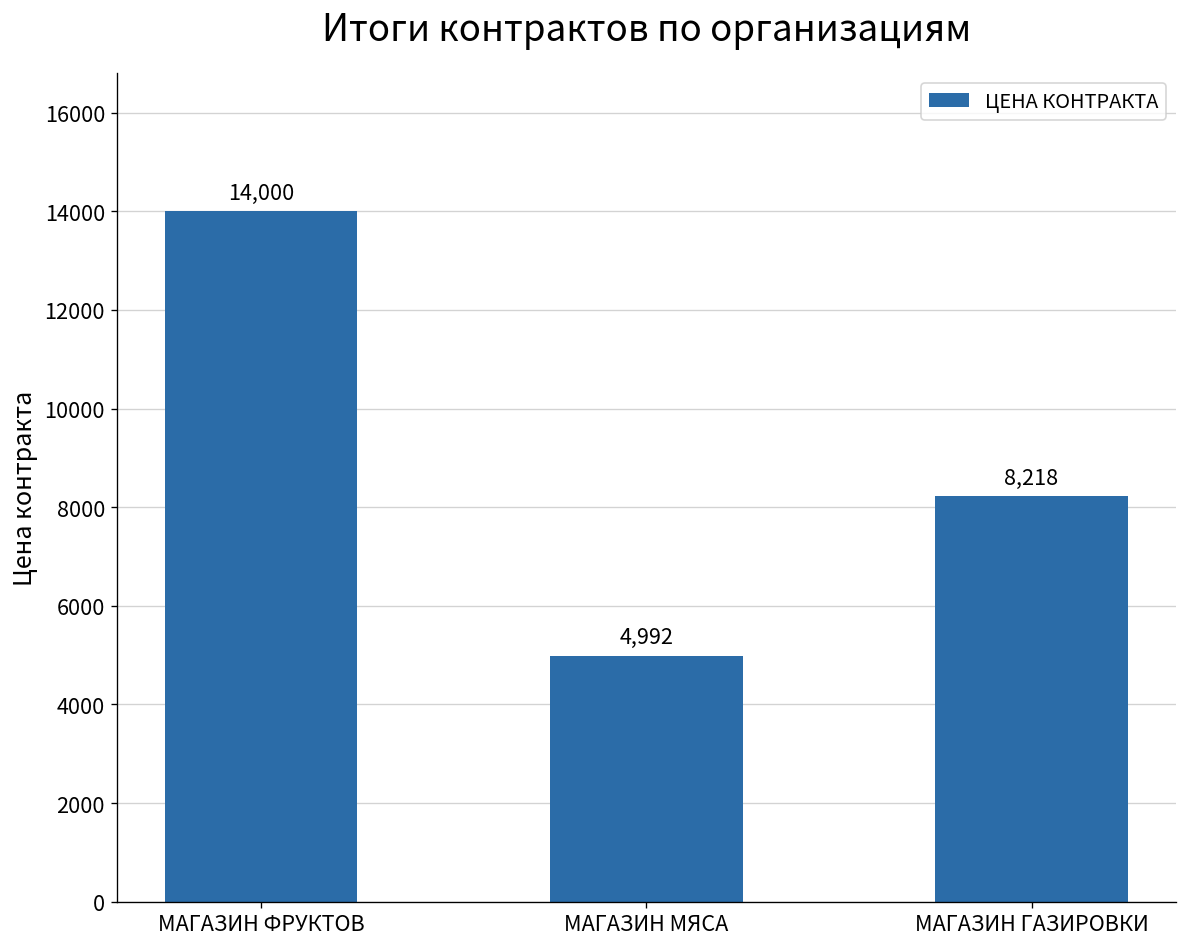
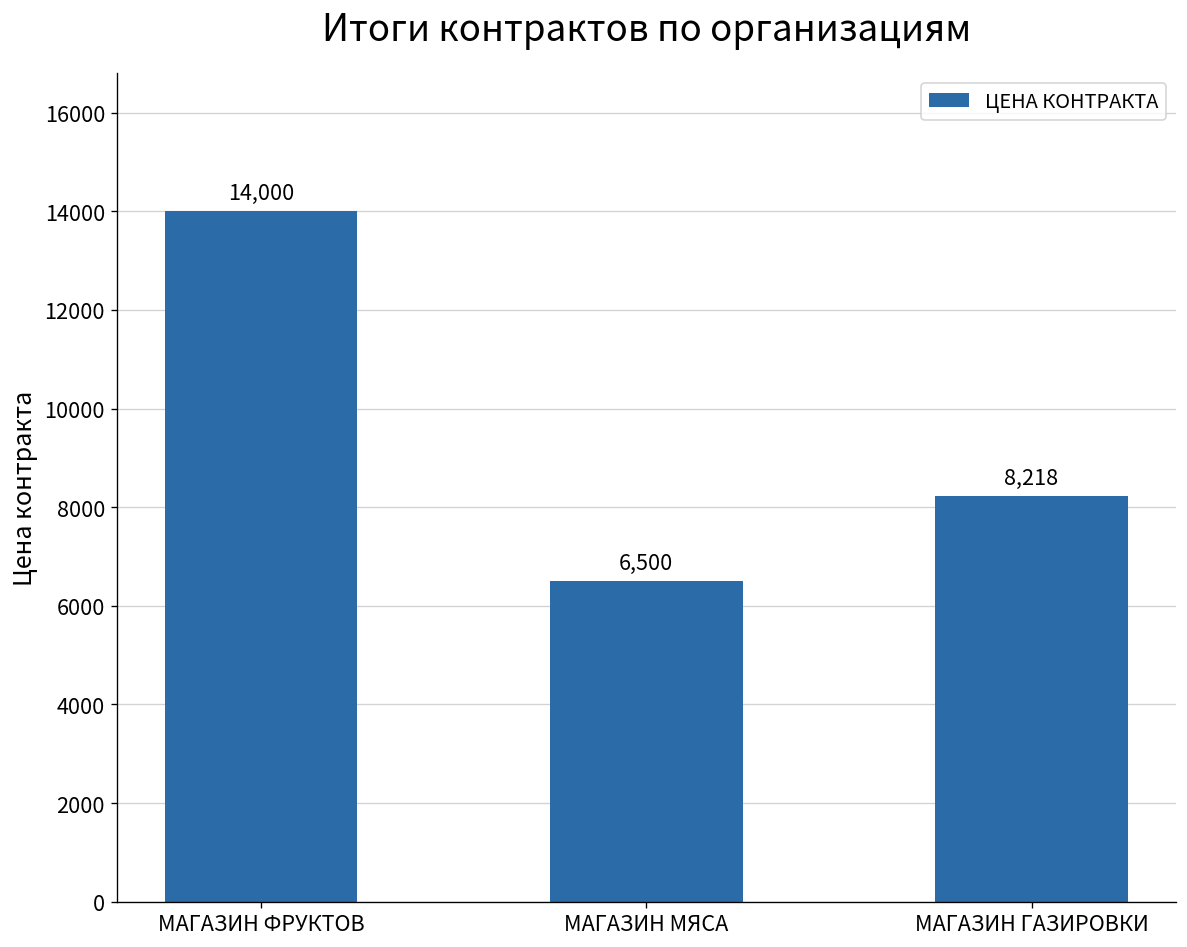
  {
    "МАГАЗИН ФРУКТОВ": "14,000",
-   "МАГАЗИН МЯСА": "4,992",
+   "МАГАЗИН МЯСА": "6,500",
    "МАГАЗИН ГАЗИРОВКИ": "8,218"
  }
